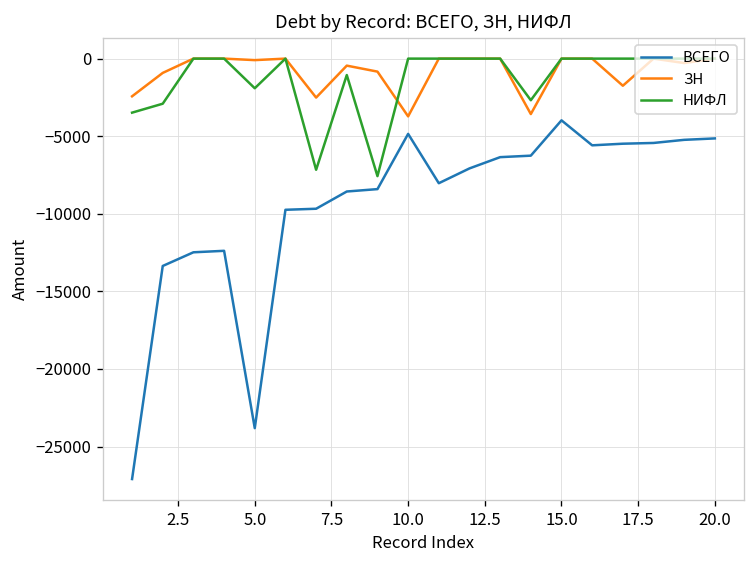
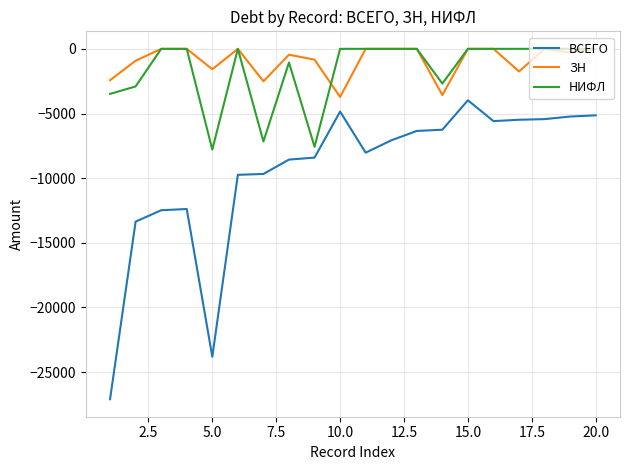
  {
    "ВСЕГО": {
      "5.0": -23800,
      "10.0": -4900,
      "15.0": -4000,
      "20.0": -5100
    },
    "ЗН": {
-     "5.0": -100,
+     "5.0": -1600,
      "10.0": -3700
    },
    "НИФЛ": {
-     "5.0": -1900,
+     "5.0": -7800,
      "10.0": 0
    }
  }
